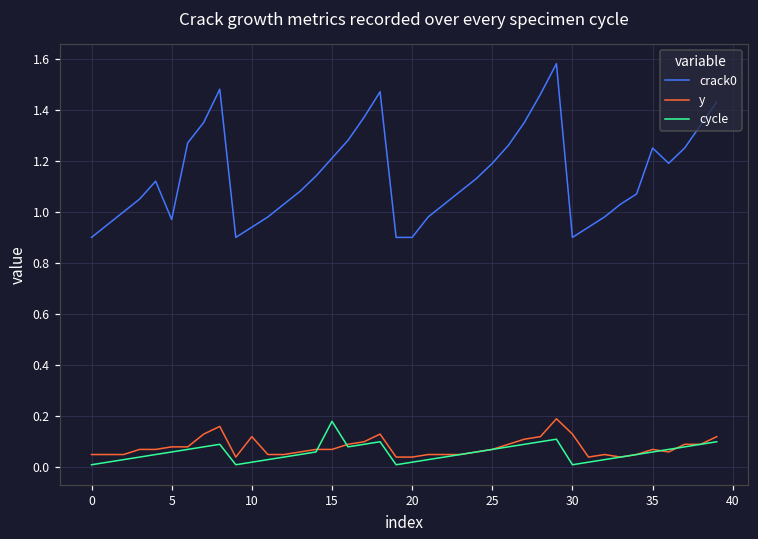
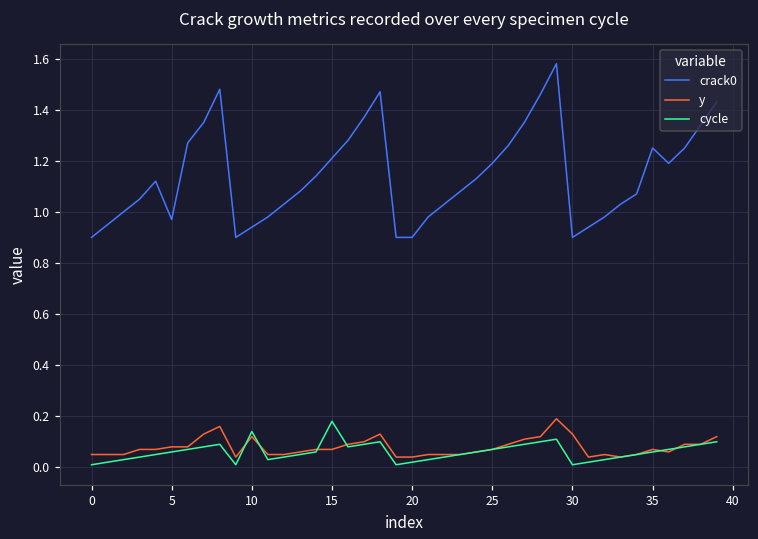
  {
    "crack0": {
      "0": 0.90,
      "5": 0.97,
      "10": 0.94,
      "15": 1.21,
      "20": 0.90,
      "25": 1.19,
      "30": 0.90,
      "35": 1.25
    },
    "y": {
      "0": 0.05,
      "5": 0.08,
      "10": 0.12,
      "15": 0.07,
      "20": 0.04,
      "30": 0.13
    },
    "cycle": {
      "0": 0.01,
      "5": 0.06,
-     "10": 0.02,
+     "10": 0.14,
      "15": 0.18,
      "20": 0.02,
      "30": 0.01
    }
  }
